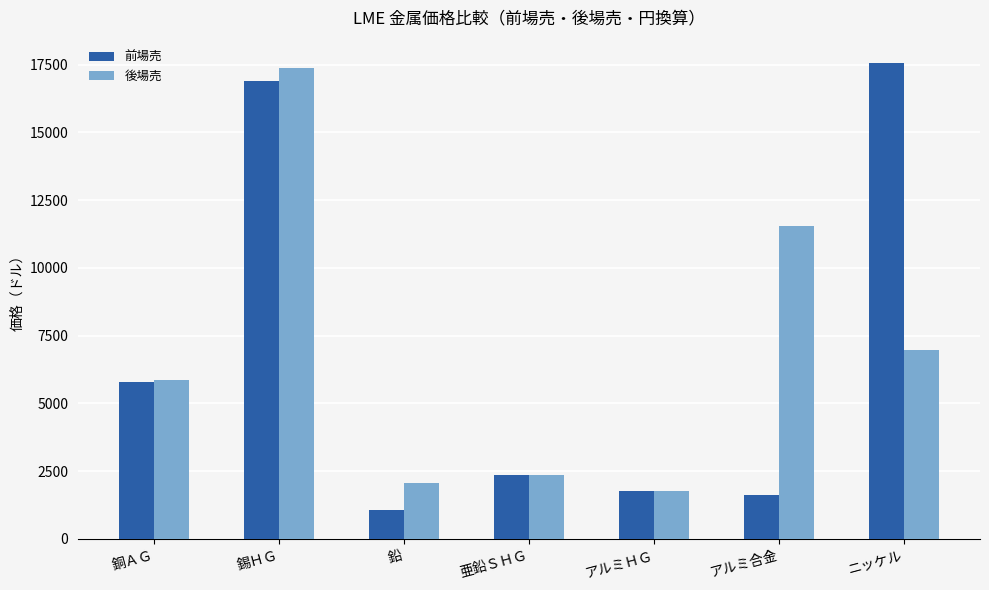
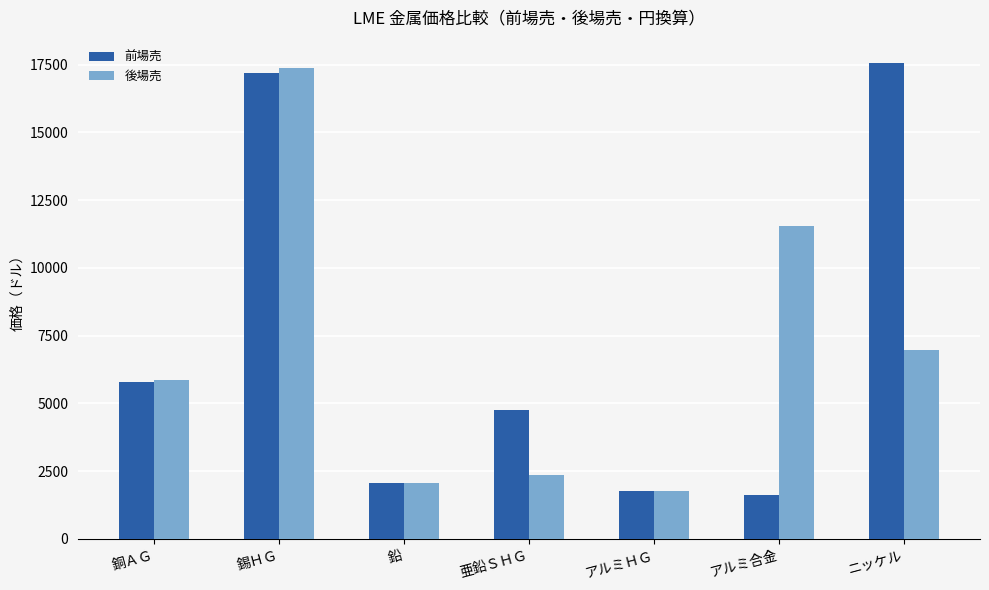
  {
    "前場売": {
      "銅ＡＧ": 5800,
-     "錫ＨＧ": 16900,
-     "鉛": 1100,
-     "亜鉛ＳＨＧ": 2400,
+     "錫ＨＧ": 17200,
+     "鉛": 2100,
+     "亜鉛ＳＨＧ": 4800,
      "アルミＨＧ": 1800,
      "アルミ合金": 1600,
      "ニッケル": 17500
    },
    "後場売": {
      "銅ＡＧ": 5800,
      "錫ＨＧ": 17400,
      "鉛": 2100,
      "亜鉛ＳＨＧ": 2400,
      "アルミＨＧ": 1800,
      "アルミ合金": 11500,
      "ニッケル": 7000
    }
  }
